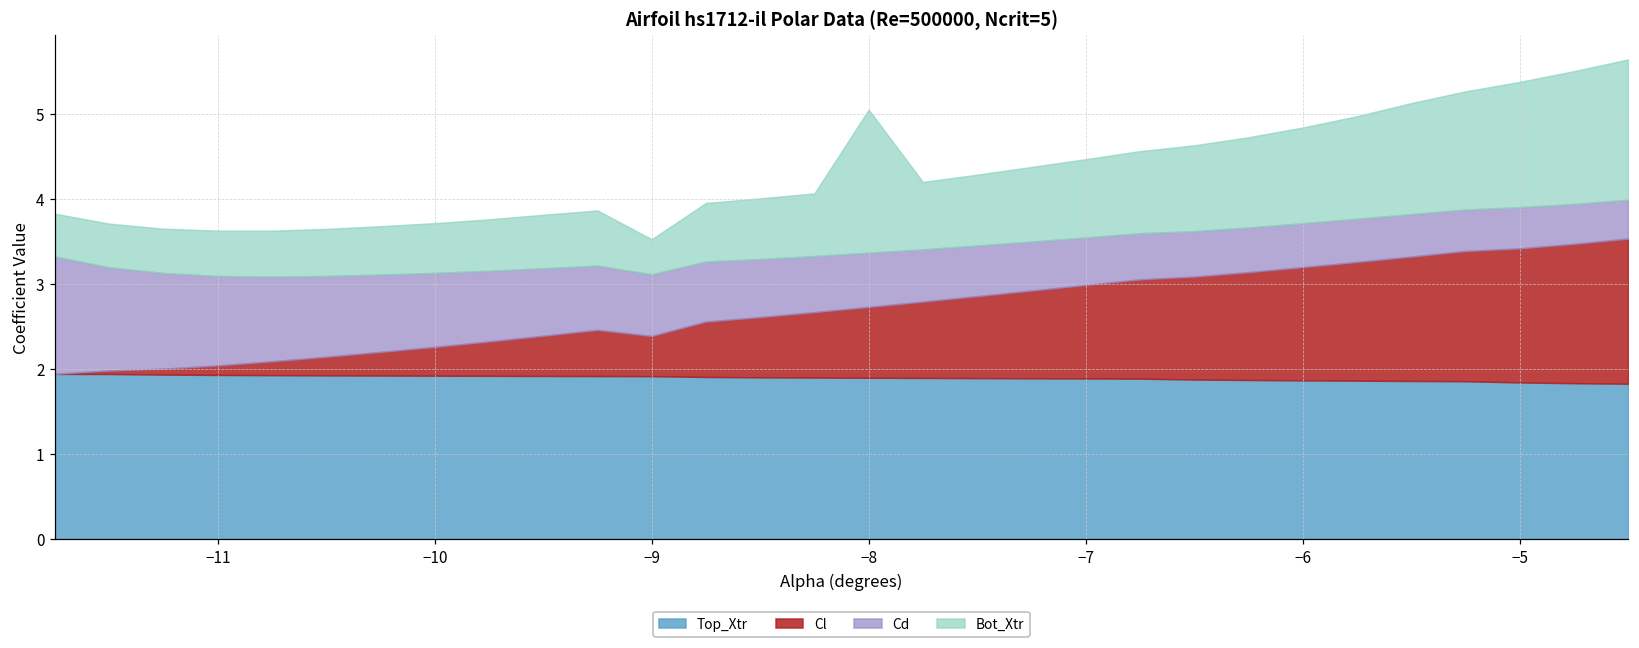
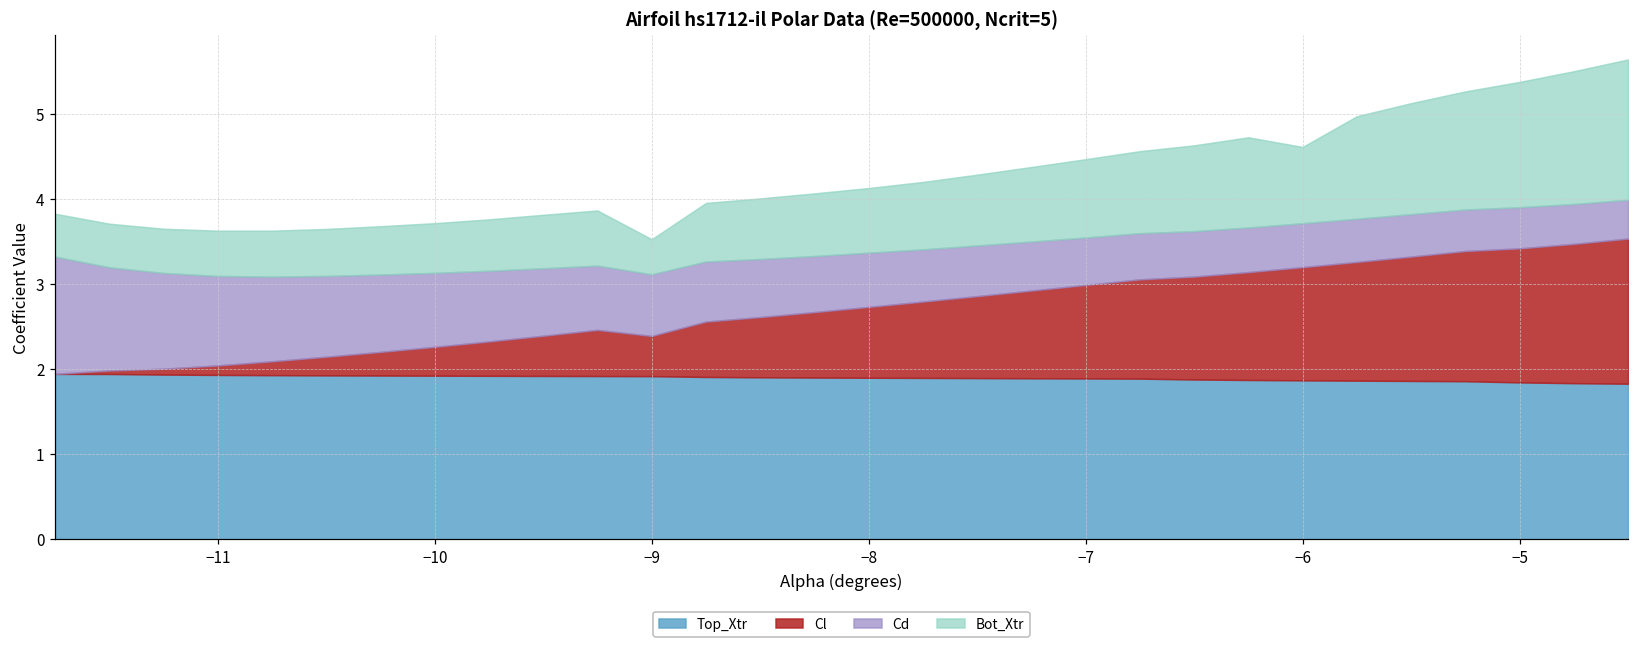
  {
    "Top_Xtr": {
      "−11": 1.9,
      "−10": 1.9,
      "−9": 1.9,
      "−8": 1.9,
      "−7": 1.9,
      "−6": 1.9,
      "−5": 1.8
    },
    "Cl": {
      "−11": 0.1,
      "−10": 0.3,
      "−9": 0.5,
      "−8": 0.8,
      "−7": 1.1,
      "−6": 1.3,
      "−5": 1.6
    },
    "Cd": {
      "−11": 1.1,
      "−10": 0.9,
      "−9": 0.7,
      "−8": 0.6,
      "−7": 0.6,
      "−6": 0.5,
      "−5": 0.5
    },
    "Bot_Xtr": {
      "−11": 0.5,
      "−10": 0.6,
      "−9": 0.4,
-     "−8": 1.7,
+     "−8": 0.8,
      "−7": 0.9,
-     "−6": 1.1,
+     "−6": 0.9,
      "−5": 1.5
    }
  }
